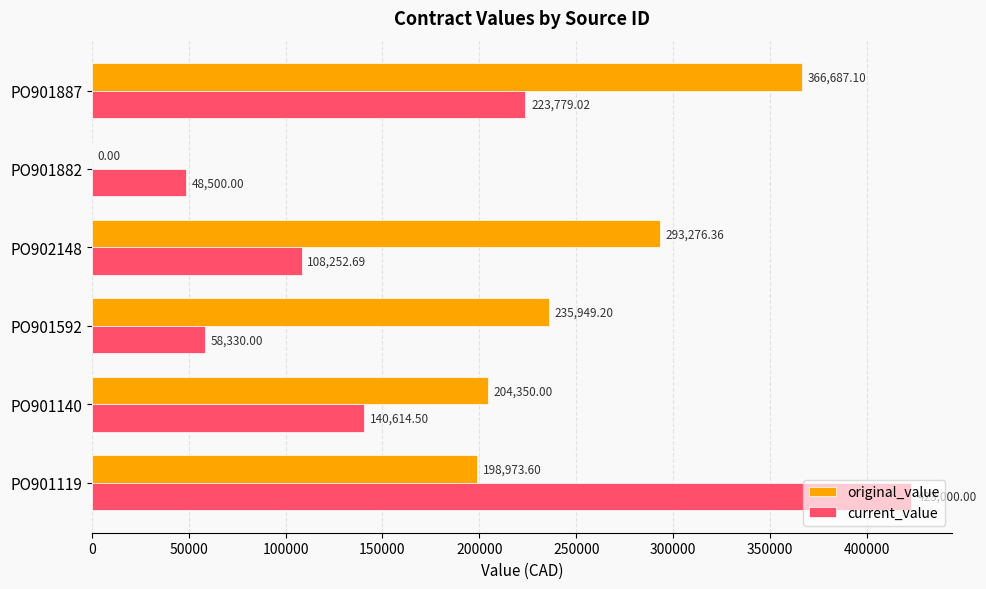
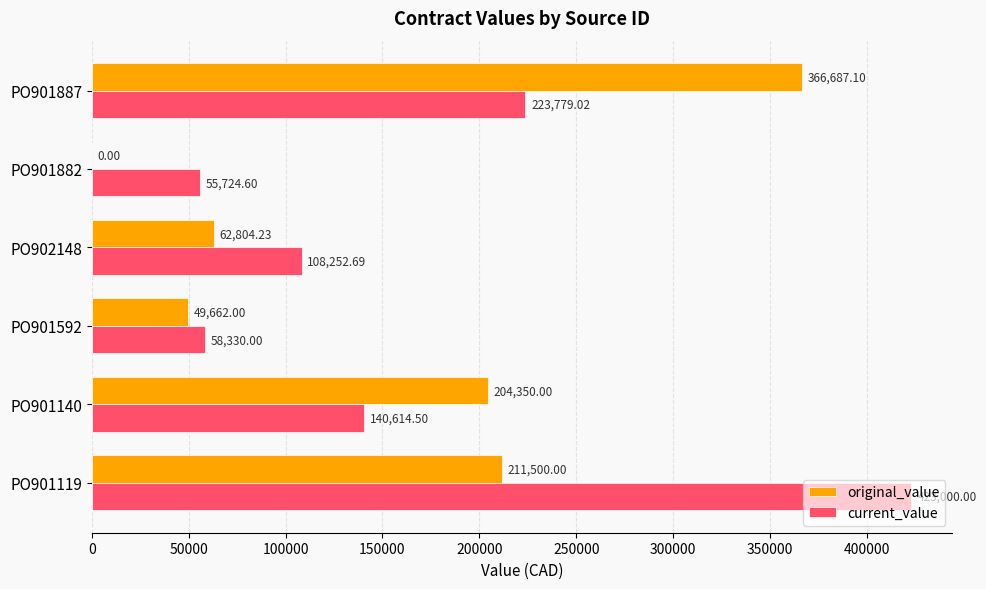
  {
    "original_value": {
      "PO901887": "366,687.10",
      "PO901882": "0.00",
-     "PO902148": "293,276.36",
-     "PO901592": "235,949.20",
+     "PO902148": "62,804.23",
+     "PO901592": "49,662.00",
      "PO901140": "204,350.00",
-     "PO901119": "198,973.60"
+     "PO901119": "211,500.00"
    },
    "current_value": {
      "PO901887": "223,779.02",
-     "PO901882": "48,500.00",
+     "PO901882": "55,724.60",
      "PO902148": "108,252.69",
      "PO901592": "58,330.00",
      "PO901140": "140,614.50"
    }
  }
